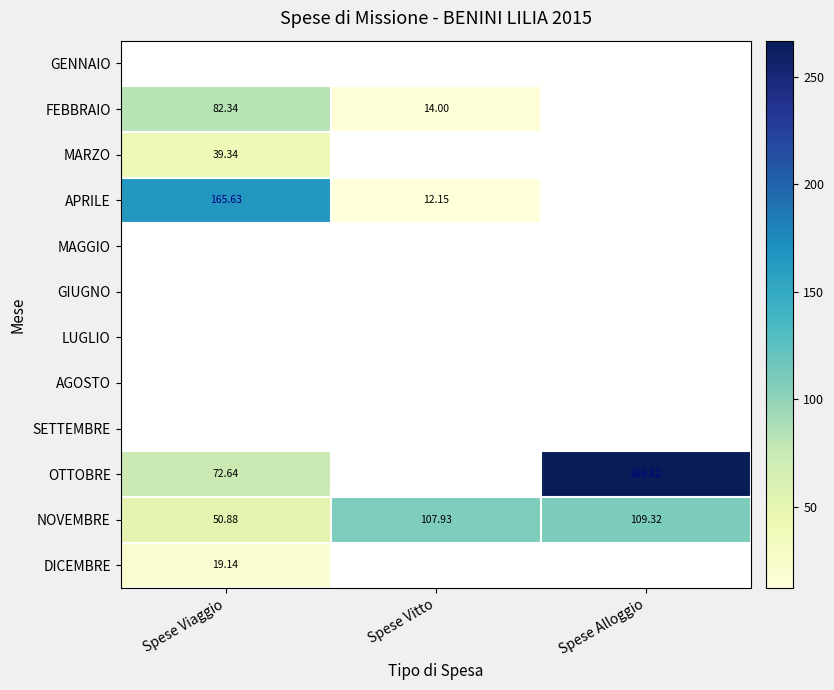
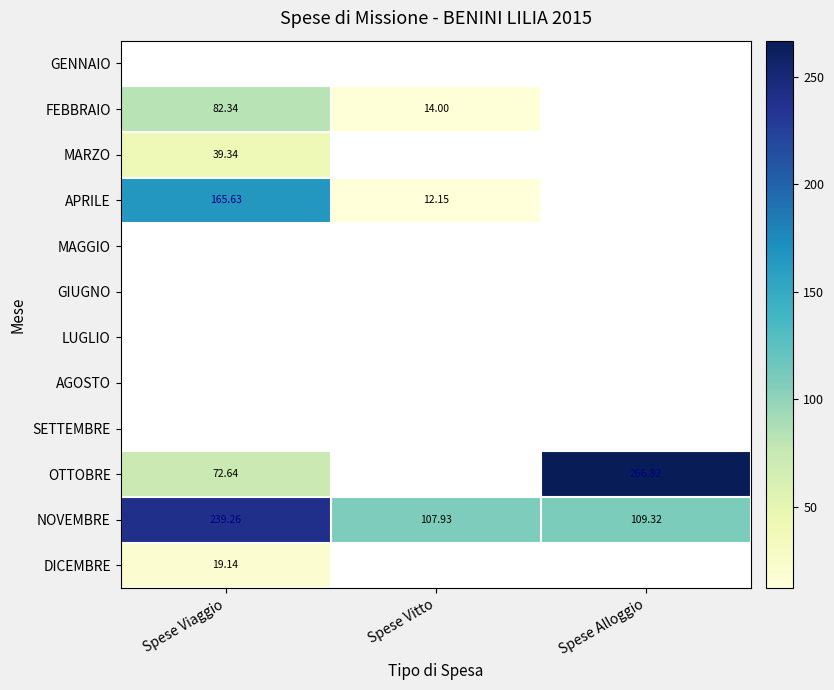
  {
    "FEBBRAIO": {
      "Spese Viaggio": 82.34,
      "Spese Vitto": 14.00
    },
    "MARZO": {
      "Spese Viaggio": 39.34
    },
    "APRILE": {
      "Spese Viaggio": 165.63,
      "Spese Vitto": 12.15
    },
    "OTTOBRE": {
      "Spese Viaggio": 72.64
    },
    "NOVEMBRE": {
-     "Spese Viaggio": 50.88,
+     "Spese Viaggio": 239.26,
      "Spese Vitto": 107.93,
      "Spese Alloggio": 109.32
    },
    "DICEMBRE": {
      "Spese Viaggio": 19.14
    }
  }
